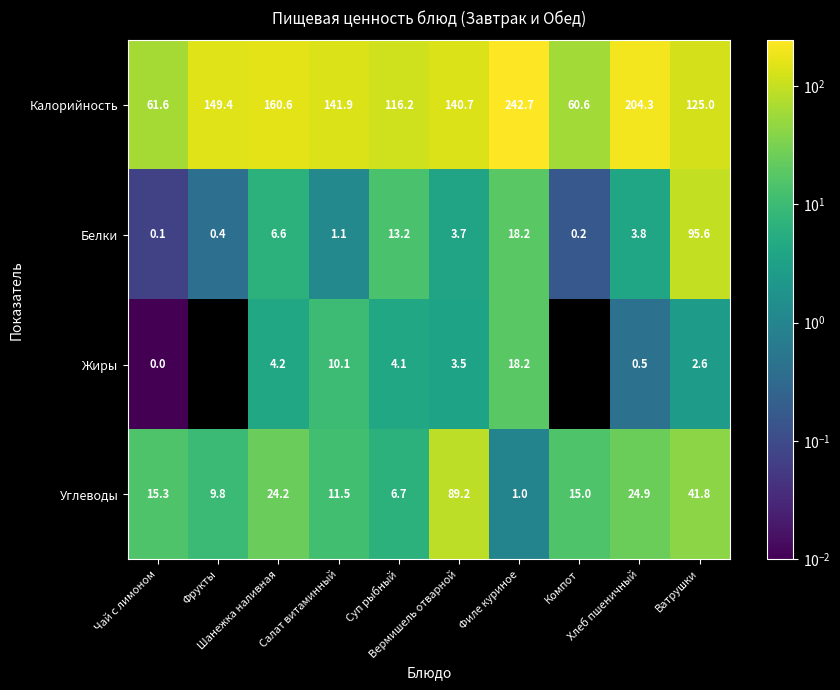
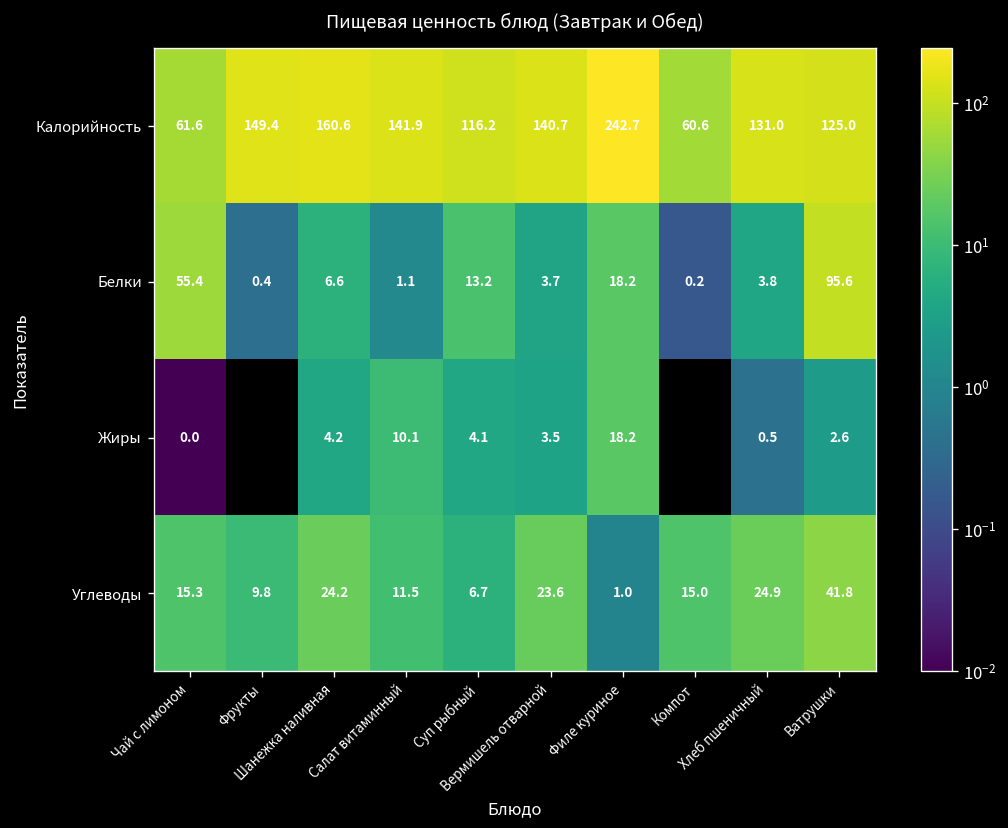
  {
    "Калорийность": {
      "Чай с лимоном": 61.6,
      "Фрукты": 149.4,
      "Шанежка наливная": 160.6,
      "Салат витаминный": 141.9,
      "Суп рыбный": 116.2,
      "Вермишель отварной": 140.7,
      "Филе куриное": 242.7,
      "Компот": 60.6,
-     "Хлеб пшеничный": 204.3,
+     "Хлеб пшеничный": 131.0,
      "Ватрушки": 125.0
    },
    "Белки": {
-     "Чай с лимоном": 0.1,
+     "Чай с лимоном": 55.4,
      "Фрукты": 0.4,
      "Шанежка наливная": 6.6,
      "Салат витаминный": 1.1,
      "Суп рыбный": 13.2,
      "Вермишель отварной": 3.7,
      "Филе куриное": 18.2,
      "Компот": 0.2,
      "Хлеб пшеничный": 3.8,
      "Ватрушки": 95.6
    },
    "Жиры": {
      "Чай с лимоном": 0.0,
      "Шанежка наливная": 4.2,
      "Салат витаминный": 10.1,
      "Суп рыбный": 4.1,
      "Вермишель отварной": 3.5,
      "Филе куриное": 18.2,
      "Хлеб пшеничный": 0.5,
      "Ватрушки": 2.6
    },
    "Углеводы": {
      "Чай с лимоном": 15.3,
      "Фрукты": 9.8,
      "Шанежка наливная": 24.2,
      "Салат витаминный": 11.5,
      "Суп рыбный": 6.7,
-     "Вермишель отварной": 89.2,
+     "Вермишель отварной": 23.6,
      "Филе куриное": 1.0,
      "Компот": 15.0,
      "Хлеб пшеничный": 24.9,
      "Ватрушки": 41.8
    }
  }
